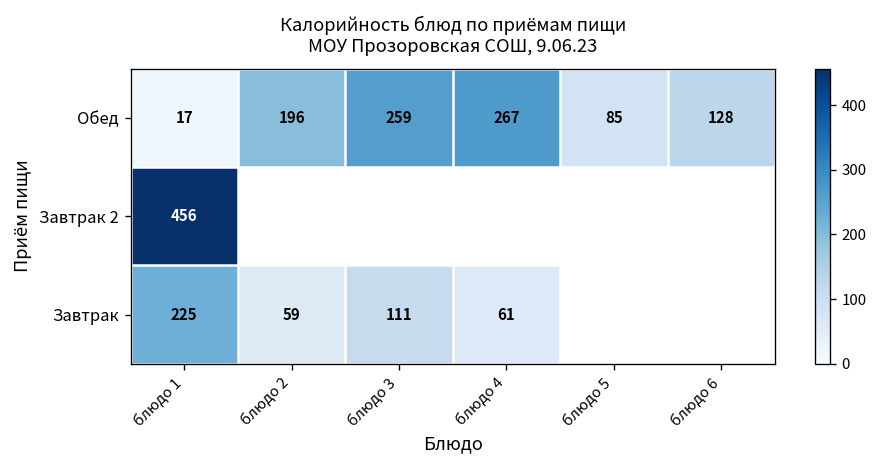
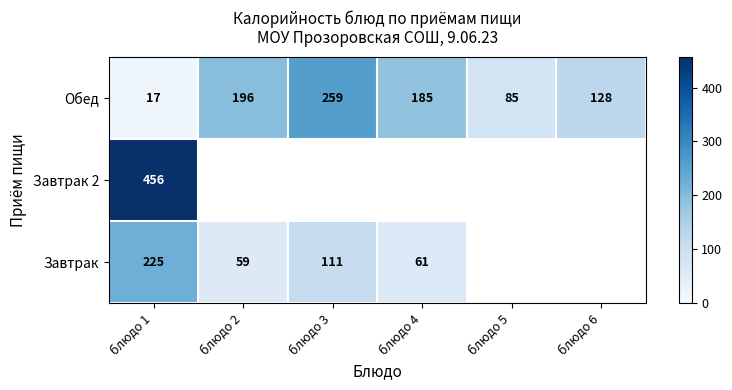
  {
    "Обед": {
      "блюдо 1": 17,
      "блюдо 2": 196,
      "блюдо 3": 259,
-     "блюдо 4": 267,
+     "блюдо 4": 185,
      "блюдо 5": 85,
      "блюдо 6": 128
    },
    "Завтрак 2": {
      "блюдо 1": 456
    },
    "Завтрак": {
      "блюдо 1": 225,
      "блюдо 2": 59,
      "блюдо 3": 111,
      "блюдо 4": 61
    }
  }
